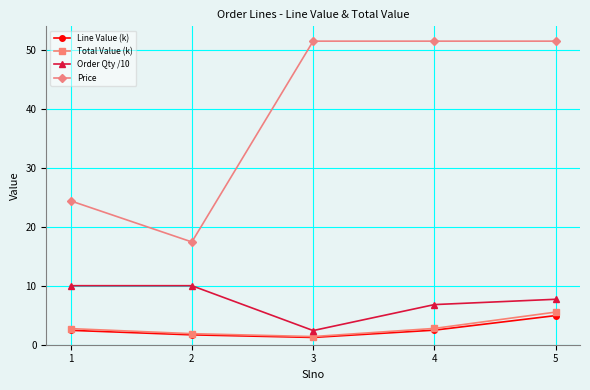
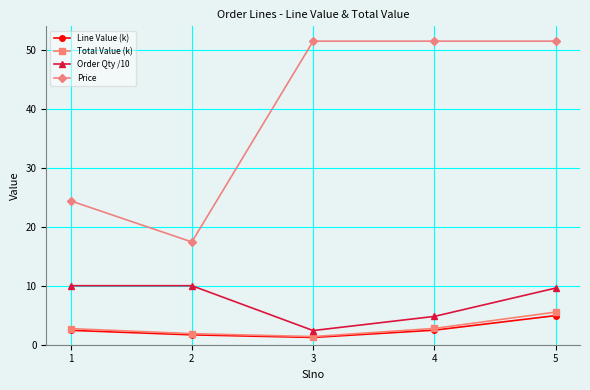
  {
    "Line Value (k)": {
      "5": 5
    },
    "Order Qty /10": {
      "1": 10,
      "2": 10,
      "3": 2,
-     "4": 7,
-     "5": 8
+     "4": 5,
+     "5": 10
    }
  }
